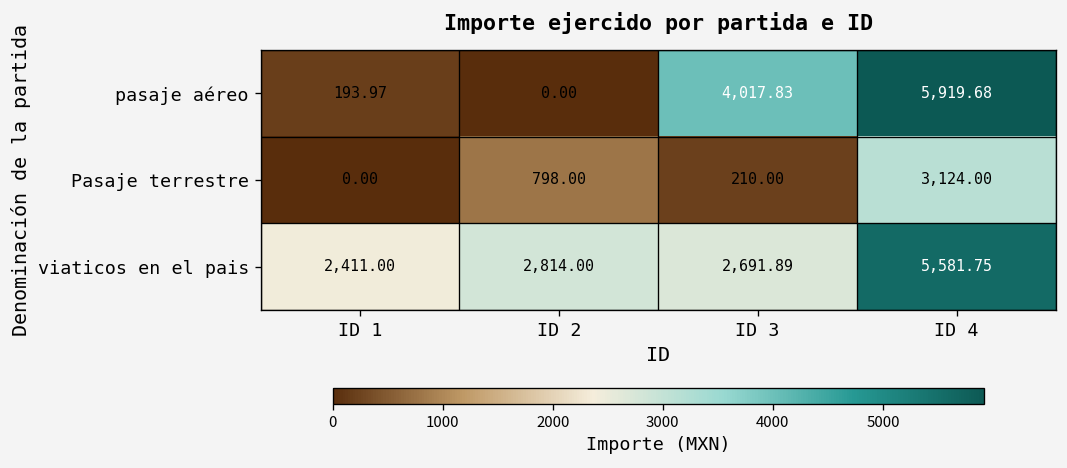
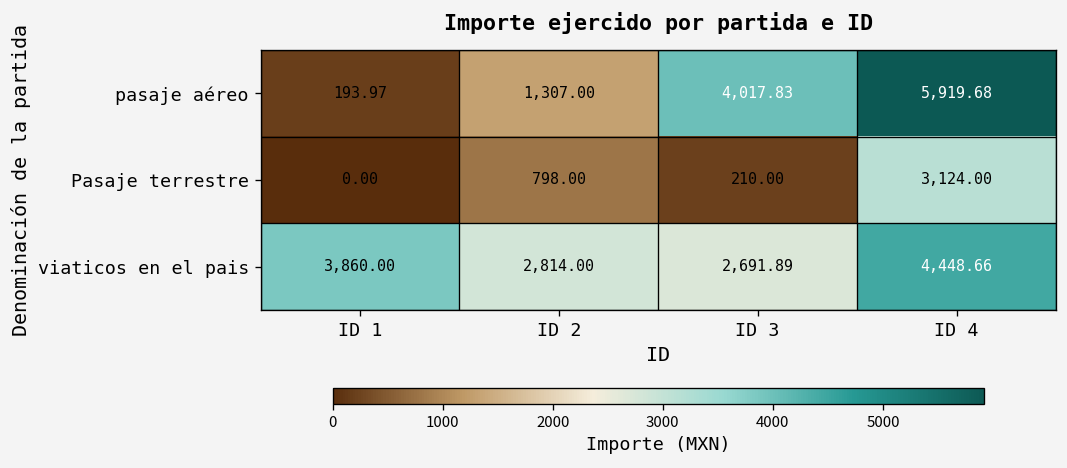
  {
    "pasaje aéreo": {
      "ID 1": "193.97",
-     "ID 2": "0.00",
+     "ID 2": "1,307.00",
      "ID 3": "4,017.83",
      "ID 4": "5,919.68"
    },
    "Pasaje terrestre": {
      "ID 1": "0.00",
      "ID 2": "798.00",
      "ID 3": "210.00",
      "ID 4": "3,124.00"
    },
    "viaticos en el pais": {
-     "ID 1": "2,411.00",
+     "ID 1": "3,860.00",
      "ID 2": "2,814.00",
      "ID 3": "2,691.89",
-     "ID 4": "5,581.75"
+     "ID 4": "4,448.66"
    }
  }
